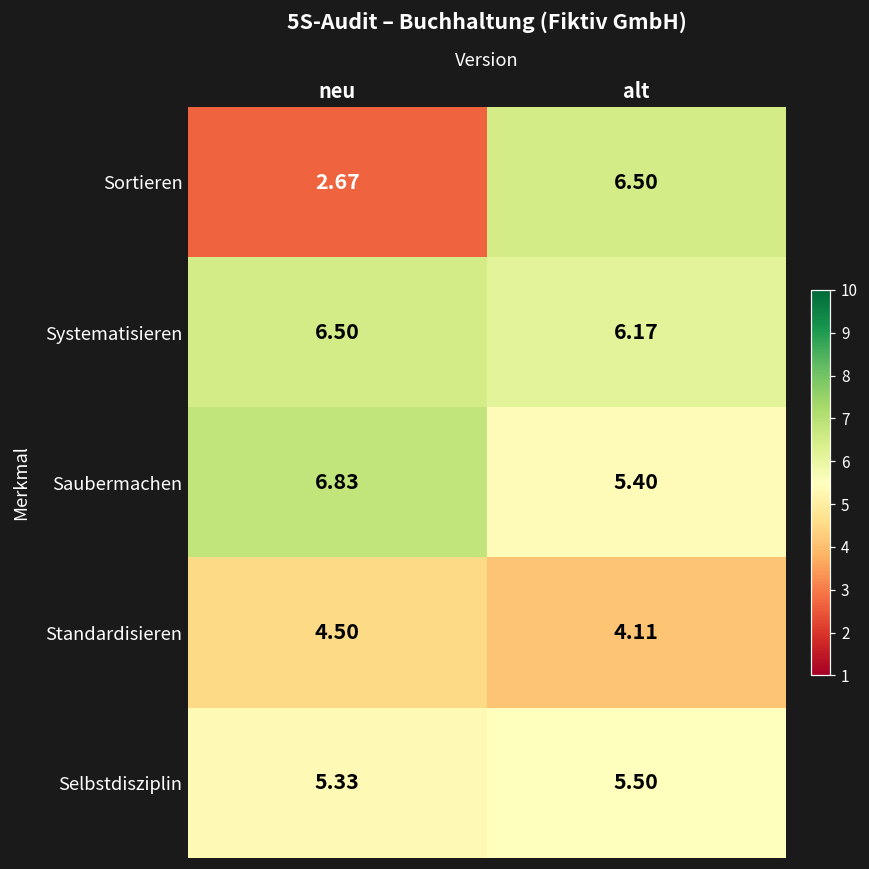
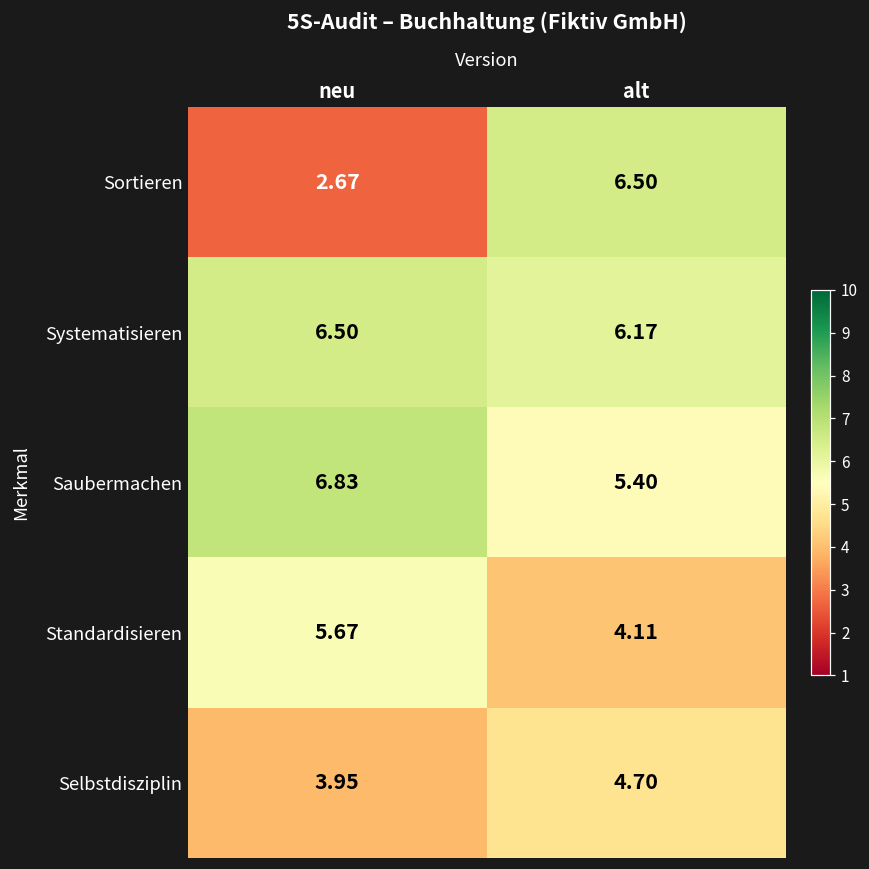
  {
    "Sortieren": {
      "neu": 2.67,
      "alt": 6.50
    },
    "Systematisieren": {
      "neu": 6.50,
      "alt": 6.17
    },
    "Saubermachen": {
      "neu": 6.83,
      "alt": 5.40
    },
    "Standardisieren": {
-     "neu": 4.50,
+     "neu": 5.67,
      "alt": 4.11
    },
    "Selbstdisziplin": {
-     "neu": 5.33,
-     "alt": 5.50
+     "neu": 3.95,
+     "alt": 4.70
    }
  }
